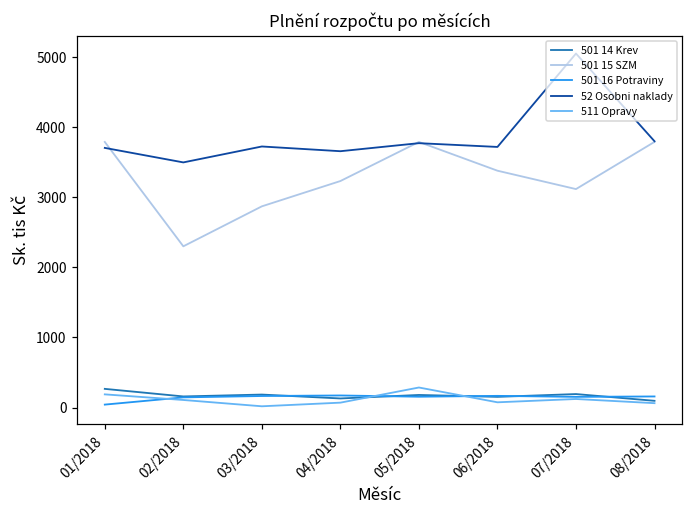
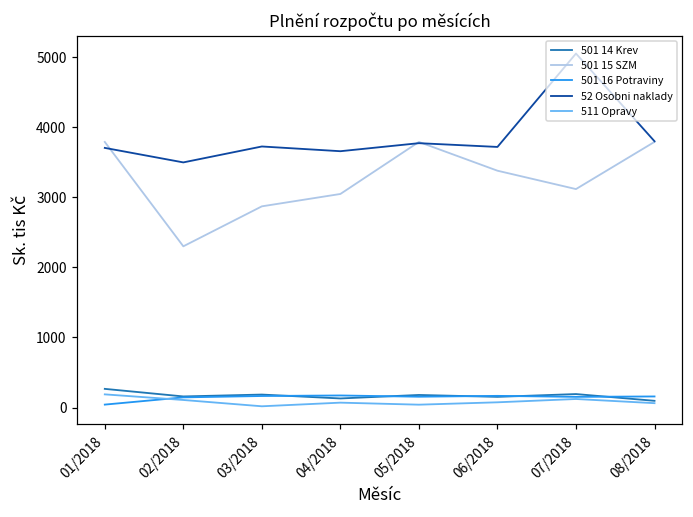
  {
    "501 15 SZM": {
      "01/2018": 3800,
      "02/2018": 2300,
      "03/2018": 2900,
-     "04/2018": 3200,
+     "04/2018": 3000,
      "06/2018": 3400,
      "07/2018": 3100
    },
    "501 16 Potraviny": {
      "01/2018": 0,
      "04/2018": 200,
      "08/2018": 200
    },
    "511 Opravy": {
      "01/2018": 200,
      "03/2018": 0,
      "04/2018": 100,
-     "05/2018": 300,
+     "05/2018": 0,
      "06/2018": 100
    }
  }
